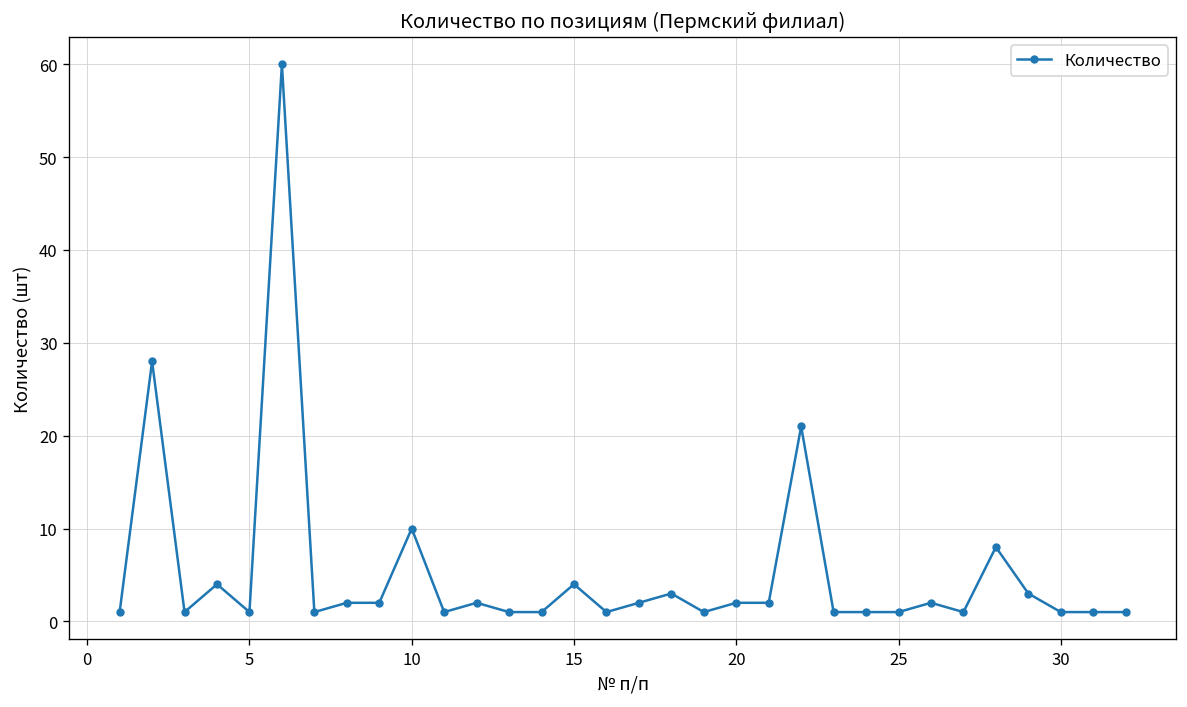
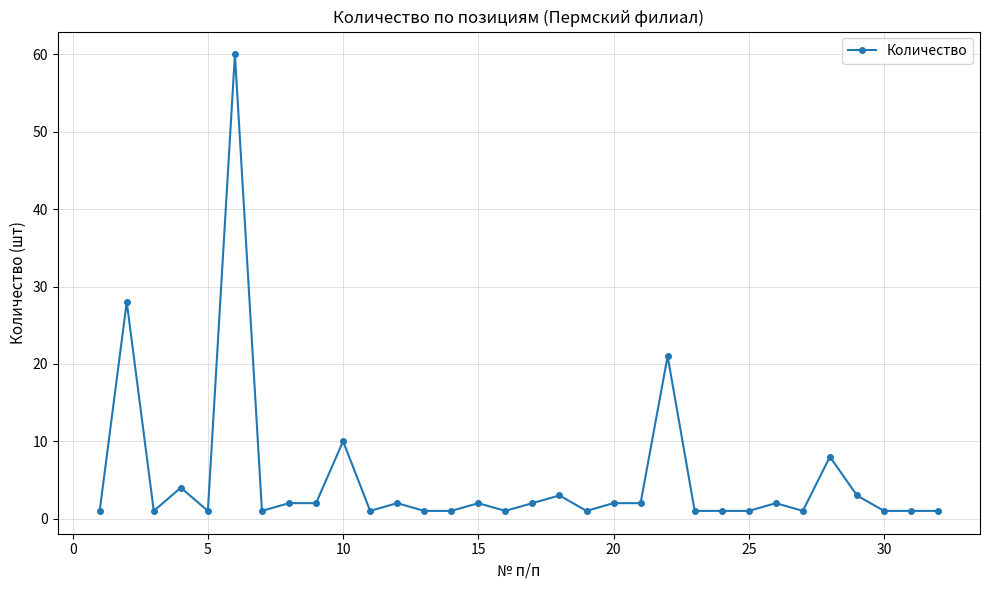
  {
    "5": 1,
    "10": 10,
-   "15": 4,
+   "15": 2,
    "20": 2,
    "25": 1,
    "30": 1
  }
